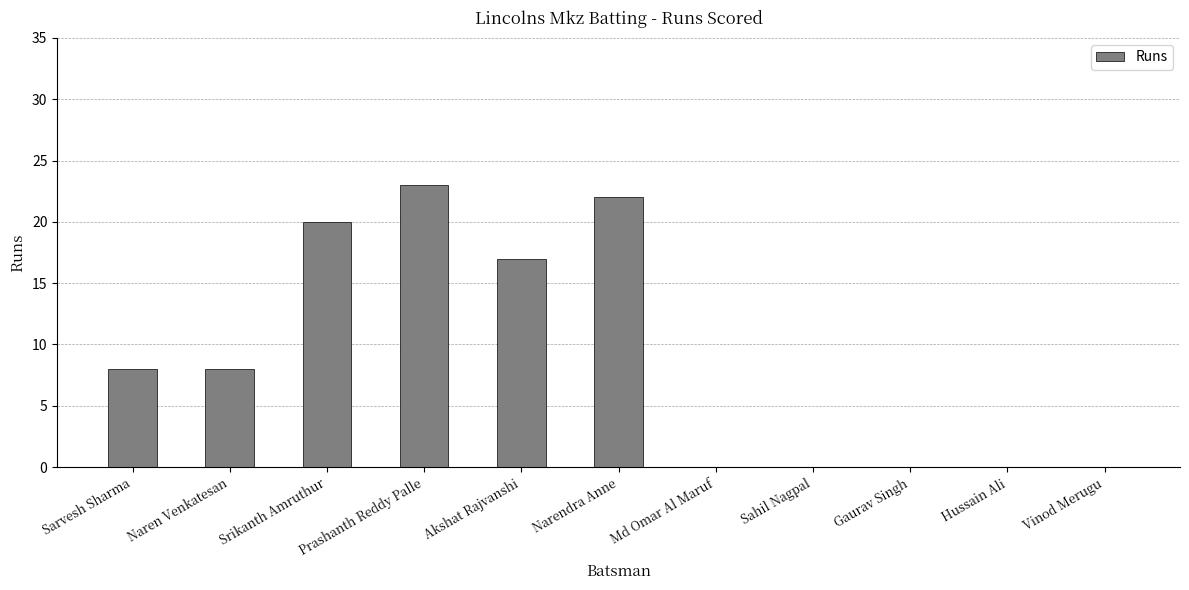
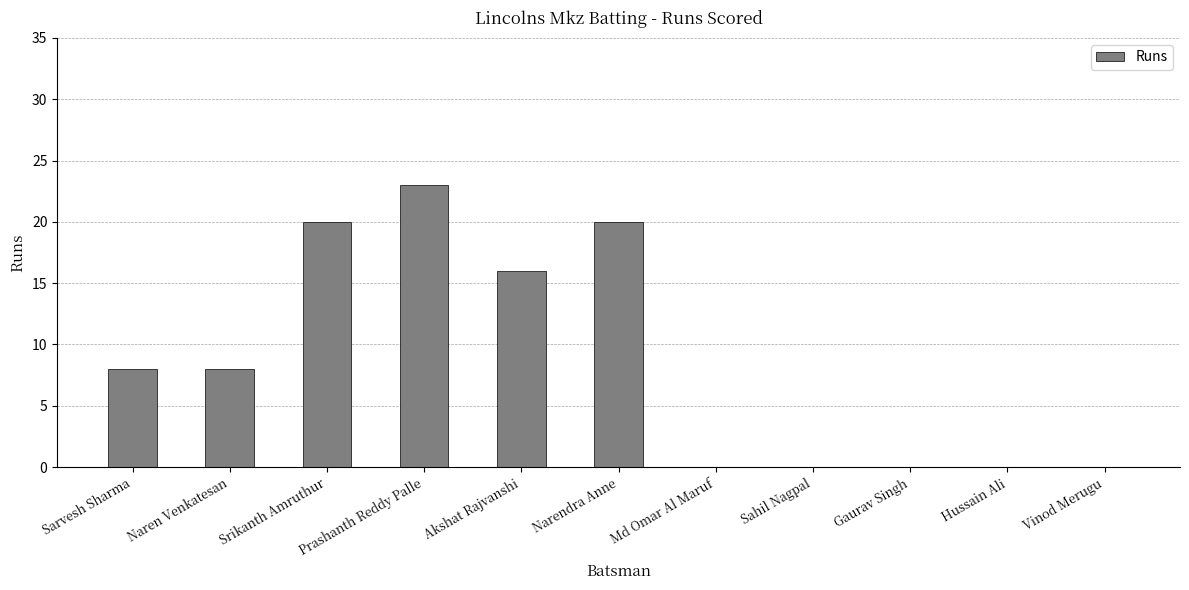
  {
    "Sarvesh Sharma": 8,
    "Naren Venkatesan": 8,
    "Srikanth Amruthur": 20,
    "Prashanth Reddy Palle": 23,
-   "Akshat Rajvanshi": 17,
-   "Narendra Anne": 22,
+   "Akshat Rajvanshi": 16,
+   "Narendra Anne": 20,
    "Md Omar Al Maruf": 0,
    "Sahil Nagpal": 0,
    "Gaurav Singh": 0,
    "Hussain Ali": 0,
    "Vinod Merugu": 0
  }
